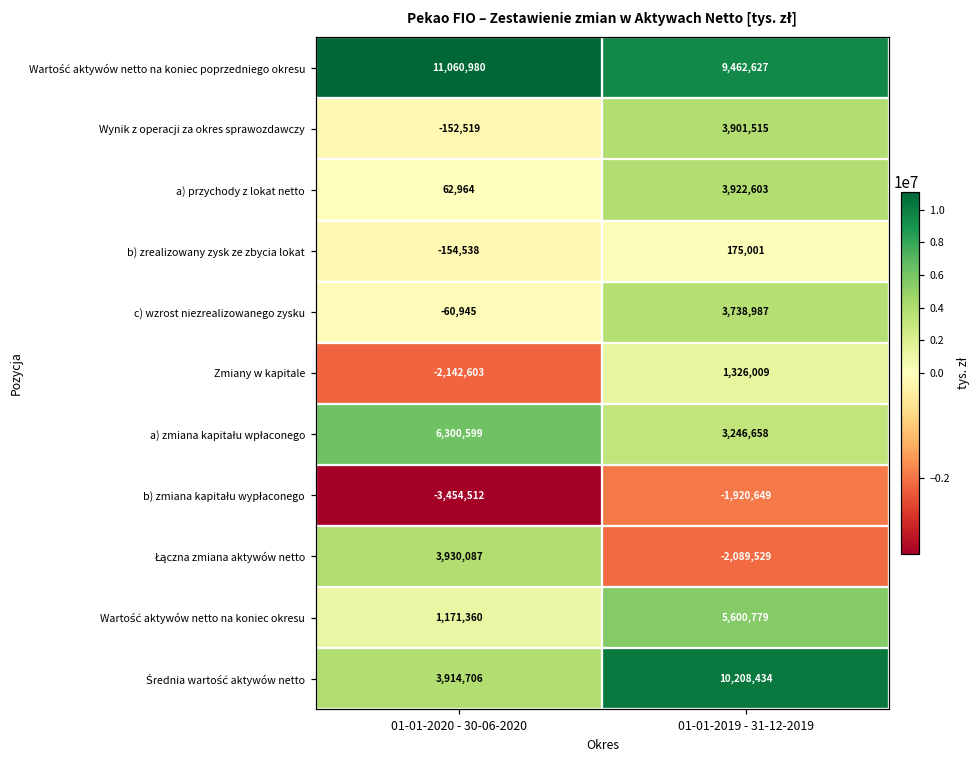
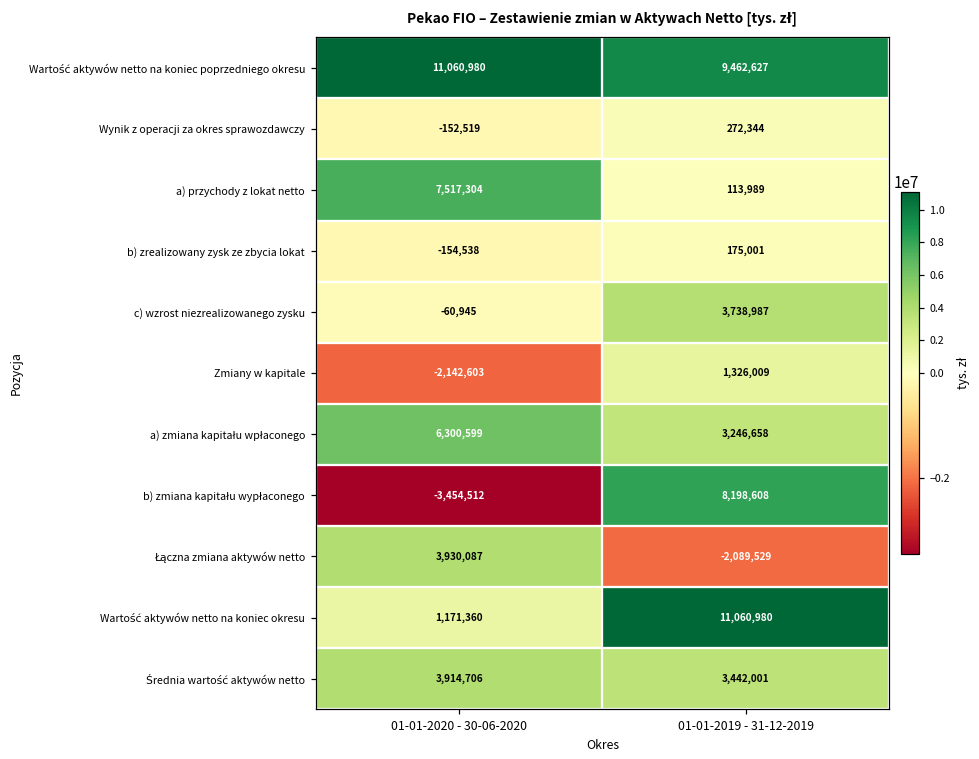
  {
    "Wartość aktywów netto na koniec poprzedniego okresu": {
      "01-01-2020 - 30-06-2020": "11,060,980",
      "01-01-2019 - 31-12-2019": "9,462,627"
    },
    "Wynik z operacji za okres sprawozdawczy": {
      "01-01-2020 - 30-06-2020": "-152,519",
-     "01-01-2019 - 31-12-2019": "3,901,515"
+     "01-01-2019 - 31-12-2019": "272,344"
    },
    "a) przychody z lokat netto": {
-     "01-01-2020 - 30-06-2020": "62,964",
-     "01-01-2019 - 31-12-2019": "3,922,603"
+     "01-01-2020 - 30-06-2020": "7,517,304",
+     "01-01-2019 - 31-12-2019": "113,989"
    },
    "b) zrealizowany zysk ze zbycia lokat": {
      "01-01-2020 - 30-06-2020": "-154,538",
      "01-01-2019 - 31-12-2019": "175,001"
    },
    "c) wzrost niezrealizowanego zysku": {
      "01-01-2020 - 30-06-2020": "-60,945",
      "01-01-2019 - 31-12-2019": "3,738,987"
    },
    "Zmiany w kapitale": {
      "01-01-2020 - 30-06-2020": "-2,142,603",
      "01-01-2019 - 31-12-2019": "1,326,009"
    },
    "a) zmiana kapitału wpłaconego": {
      "01-01-2020 - 30-06-2020": "6,300,599",
      "01-01-2019 - 31-12-2019": "3,246,658"
    },
    "b) zmiana kapitału wypłaconego": {
      "01-01-2020 - 30-06-2020": "-3,454,512",
-     "01-01-2019 - 31-12-2019": "-1,920,649"
+     "01-01-2019 - 31-12-2019": "8,198,608"
    },
    "Łączna zmiana aktywów netto": {
      "01-01-2020 - 30-06-2020": "3,930,087",
      "01-01-2019 - 31-12-2019": "-2,089,529"
    },
    "Wartość aktywów netto na koniec okresu": {
      "01-01-2020 - 30-06-2020": "1,171,360",
-     "01-01-2019 - 31-12-2019": "5,600,779"
+     "01-01-2019 - 31-12-2019": "11,060,980"
    },
    "Średnia wartość aktywów netto": {
      "01-01-2020 - 30-06-2020": "3,914,706",
-     "01-01-2019 - 31-12-2019": "10,208,434"
+     "01-01-2019 - 31-12-2019": "3,442,001"
    }
  }
